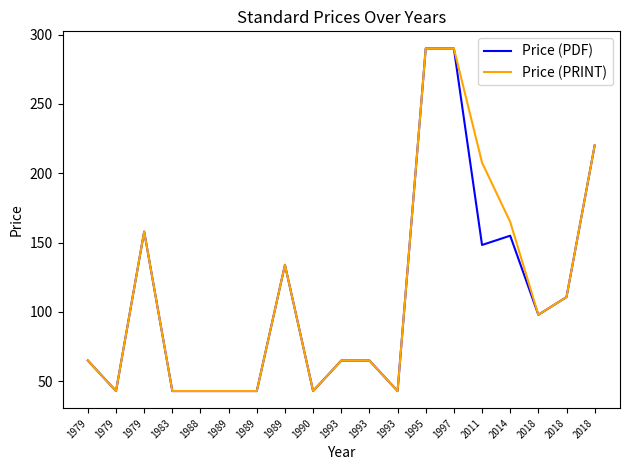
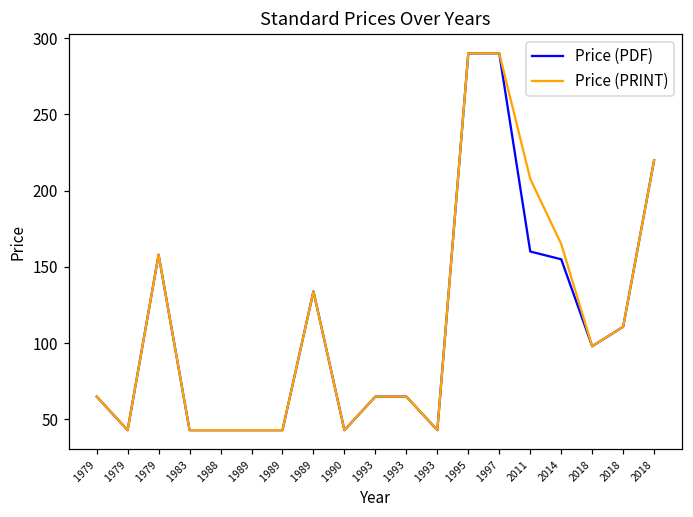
  {
    "Price (PDF)": {
-     "2011": 148,
+     "2011": 160,
      "2014": 155
    },
    "Price (PRINT)": {
      "2011": 208,
      "2014": 165
    }
  }
